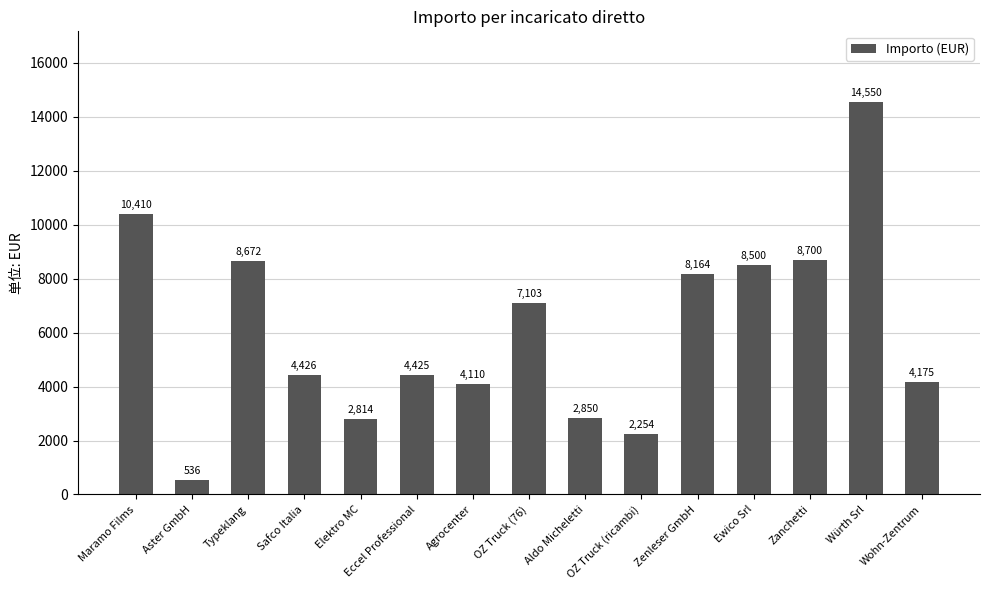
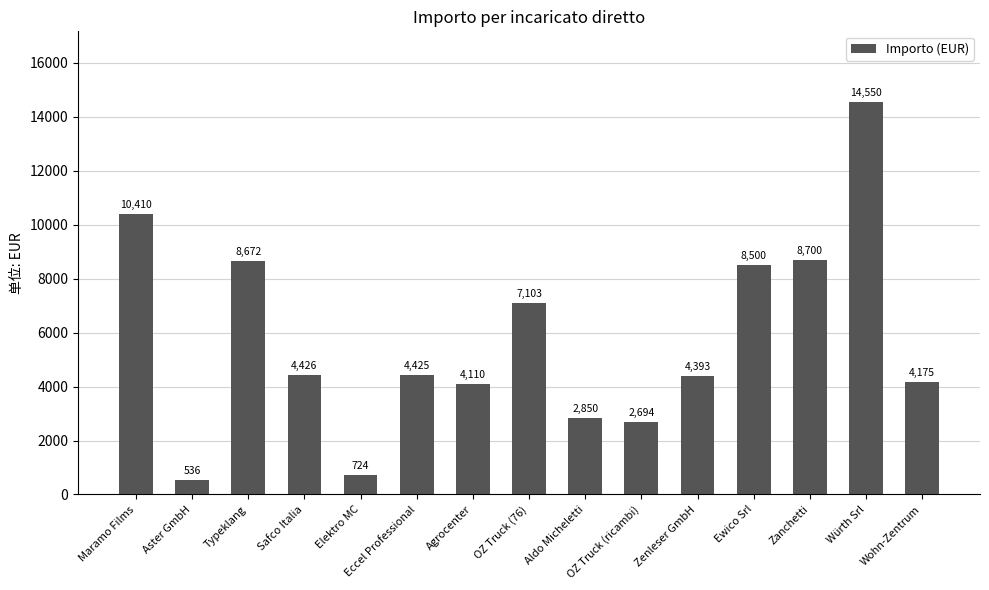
  {
    "Maramo Films": "10,410",
    "Aster GmbH": "536",
    "Typeklang": "8,672",
    "Safco Italia": "4,426",
-   "Elektro MC": "2,814",
+   "Elektro MC": "724",
    "Eccel Professional": "4,425",
    "Agrocenter": "4,110",
    "OZ Truck (76)": "7,103",
    "Aldo Micheletti": "2,850",
-   "OZ Truck (ricambi)": "2,254",
-   "Zenleser GmbH": "8,164",
+   "OZ Truck (ricambi)": "2,694",
+   "Zenleser GmbH": "4,393",
    "Ewico Srl": "8,500",
    "Zanchetti": "8,700",
    "Würth Srl": "14,550",
    "Wohn-Zentrum": "4,175"
  }
